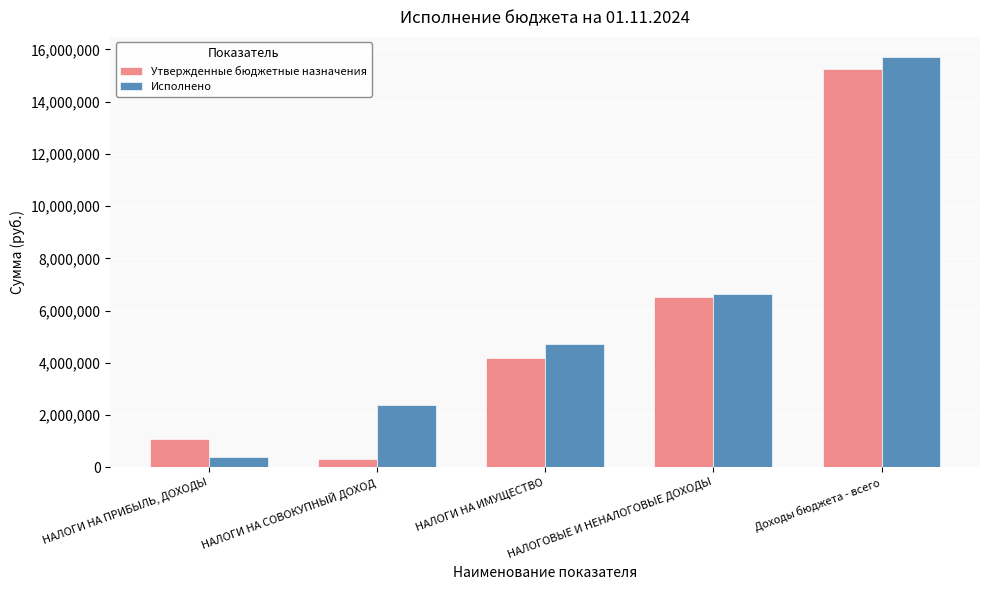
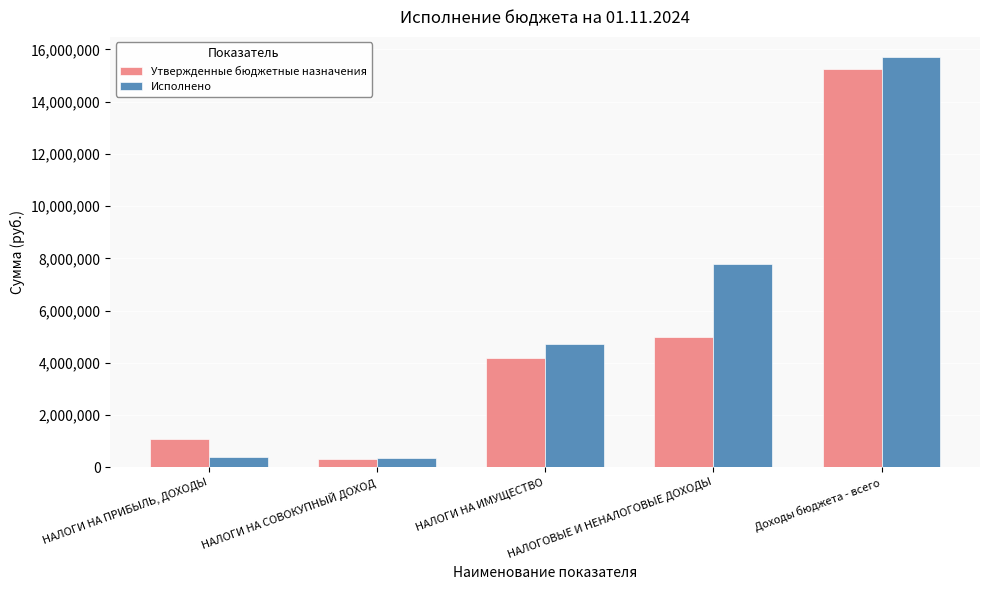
  {
    "Утвержденные бюджетные назначения": {
      "НАЛОГИ НА ПРИБЫЛЬ, ДОХОДЫ": "1,100,000",
      "НАЛОГИ НА СОВОКУПНЫЙ ДОХОД": "300,000",
      "НАЛОГИ НА ИМУЩЕСТВО": "4,200,000",
-     "НАЛОГОВЫЕ И НЕНАЛОГОВЫЕ ДОХОДЫ": "6,500,000",
+     "НАЛОГОВЫЕ И НЕНАЛОГОВЫЕ ДОХОДЫ": "5,000,000",
      "Доходы бюджета - всего": "15,300,000"
    },
    "Исполнено": {
      "НАЛОГИ НА ПРИБЫЛЬ, ДОХОДЫ": "400,000",
-     "НАЛОГИ НА СОВОКУПНЫЙ ДОХОД": "2,400,000",
+     "НАЛОГИ НА СОВОКУПНЫЙ ДОХОД": "400,000",
      "НАЛОГИ НА ИМУЩЕСТВО": "4,700,000",
-     "НАЛОГОВЫЕ И НЕНАЛОГОВЫЕ ДОХОДЫ": "6,600,000",
+     "НАЛОГОВЫЕ И НЕНАЛОГОВЫЕ ДОХОДЫ": "7,800,000",
      "Доходы бюджета - всего": "15,700,000"
    }
  }
